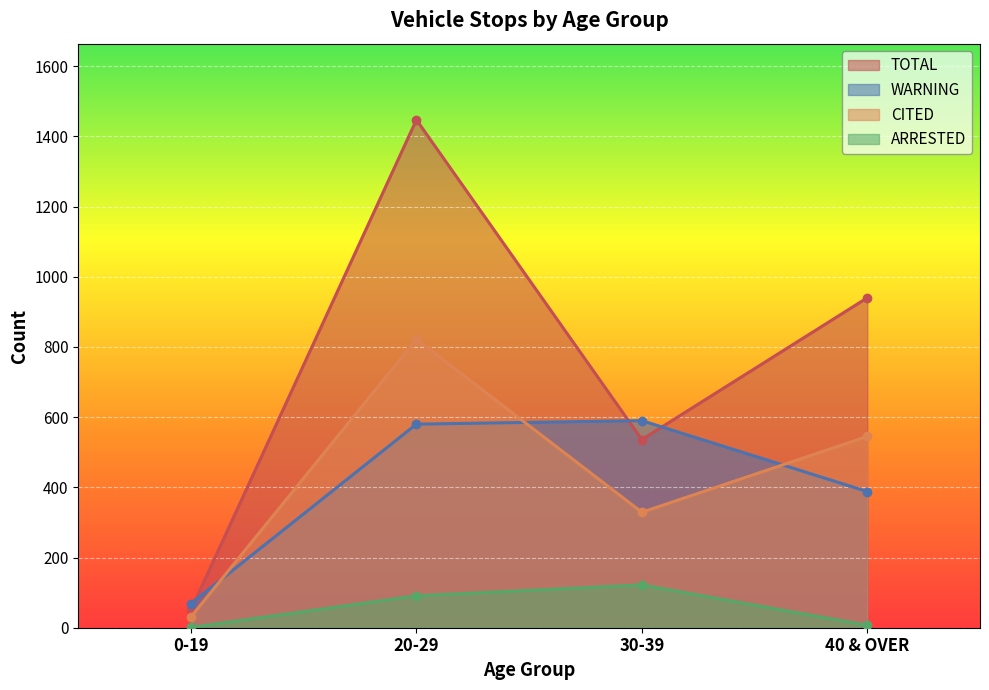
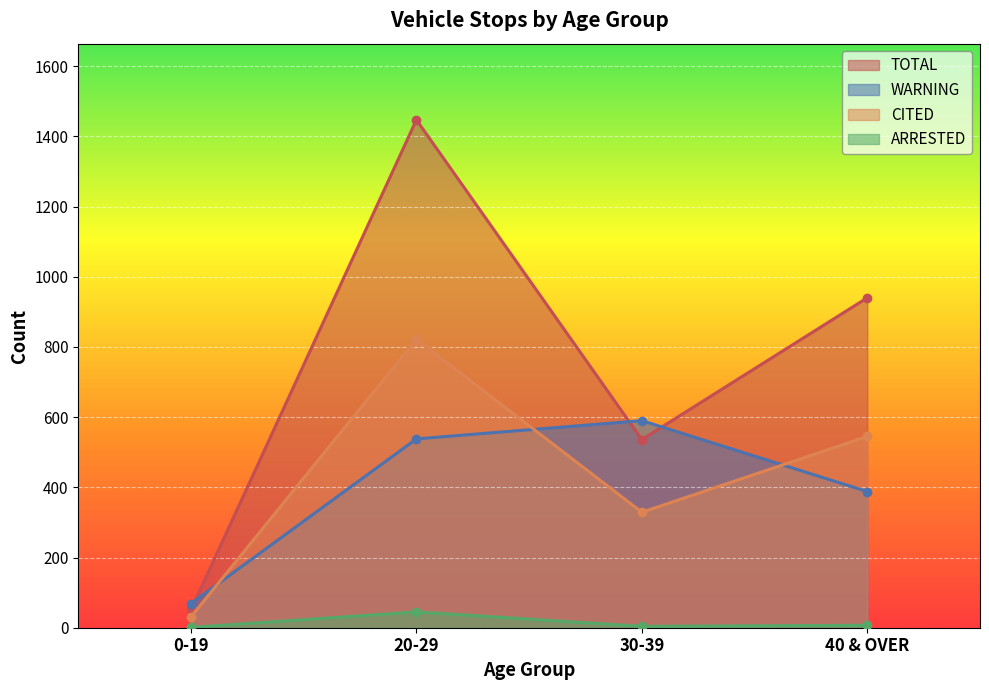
  {
    "WARNING": {
      "0-19": 70,
-     "20-29": 580,
+     "20-29": 540,
      "30-39": 590,
      "40 & OVER": 390
    },
    "ARRESTED": {
      "0-19": 0,
-     "20-29": 90,
-     "30-39": 120,
+     "20-29": 50,
+     "30-39": 0,
      "40 & OVER": 10
    }
  }
